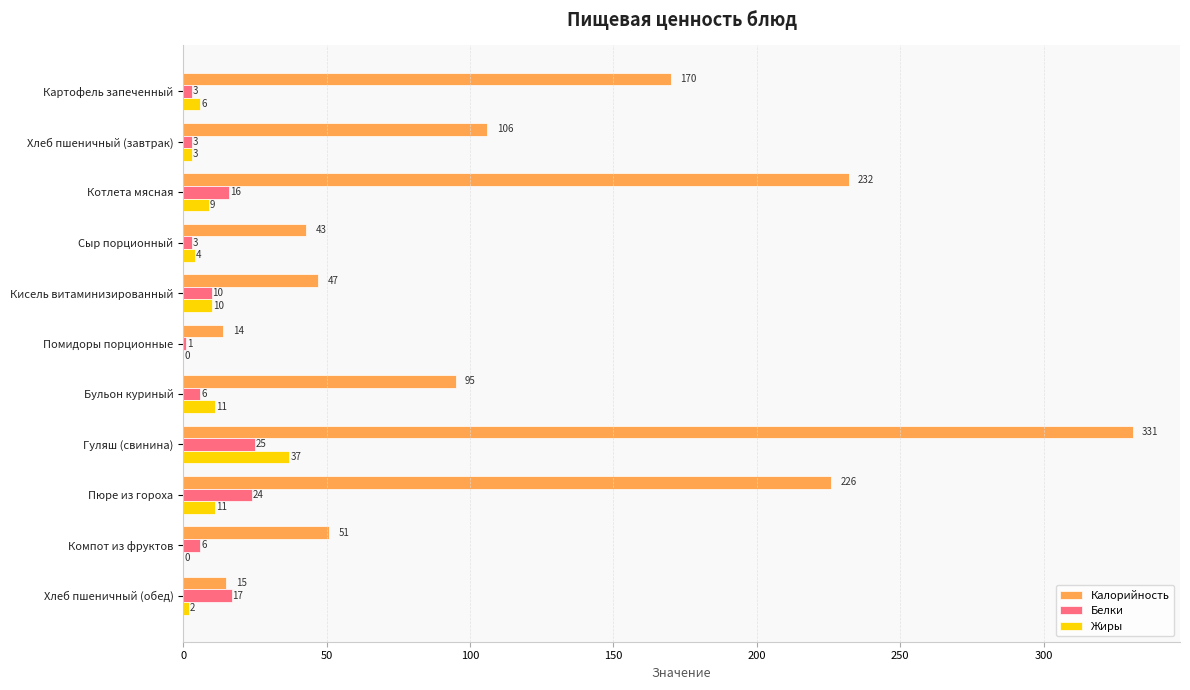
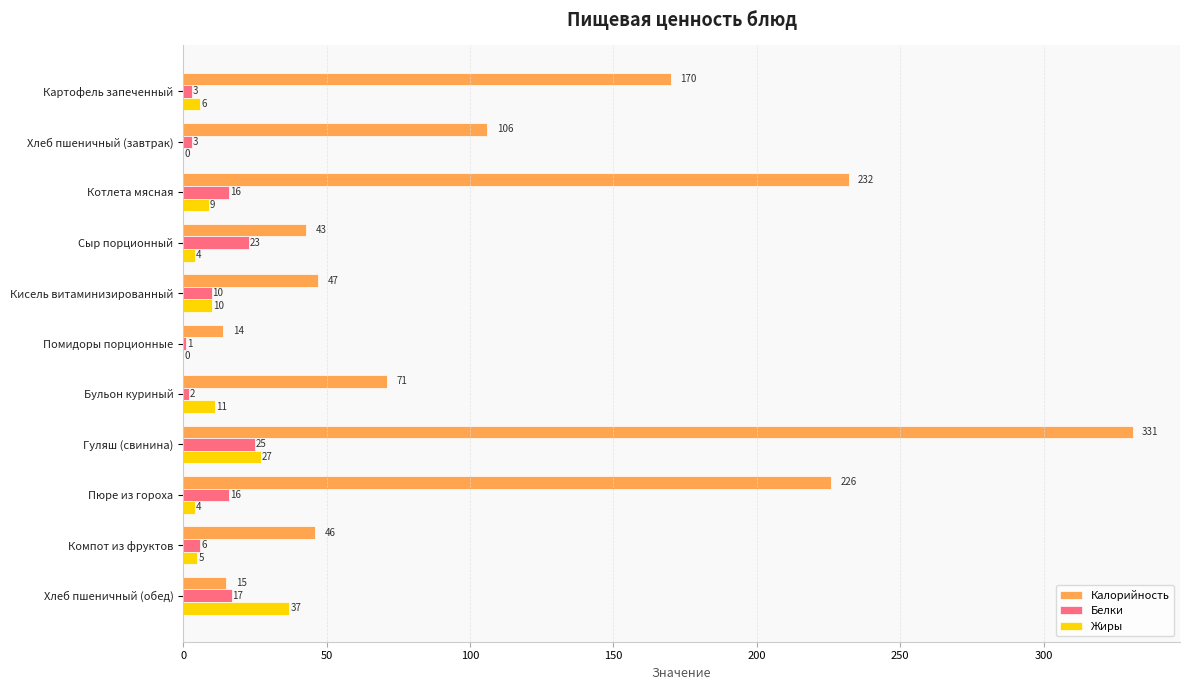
  {
    "Калорийность": {
      "Картофель запеченный": 170,
      "Хлеб пшеничный (завтрак)": 106,
      "Котлета мясная": 232,
      "Сыр порционный": 43,
      "Кисель витаминизированный": 47,
      "Помидоры порционные": 14,
-     "Бульон куриный": 95,
+     "Бульон куриный": 71,
      "Гуляш (свинина)": 331,
      "Пюре из гороха": 226,
-     "Компот из фруктов": 51,
+     "Компот из фруктов": 46,
      "Хлеб пшеничный (обед)": 15
    },
    "Белки": {
      "Картофель запеченный": 3,
      "Хлеб пшеничный (завтрак)": 3,
      "Котлета мясная": 16,
-     "Сыр порционный": 3,
+     "Сыр порционный": 23,
      "Кисель витаминизированный": 10,
      "Помидоры порционные": 1,
-     "Бульон куриный": 6,
+     "Бульон куриный": 2,
      "Гуляш (свинина)": 25,
-     "Пюре из гороха": 24,
+     "Пюре из гороха": 16,
      "Компот из фруктов": 6,
      "Хлеб пшеничный (обед)": 17
    },
    "Жиры": {
      "Картофель запеченный": 6,
-     "Хлеб пшеничный (завтрак)": 3,
+     "Хлеб пшеничный (завтрак)": 0,
      "Котлета мясная": 9,
      "Сыр порционный": 4,
      "Кисель витаминизированный": 10,
      "Помидоры порционные": 0,
      "Бульон куриный": 11,
-     "Гуляш (свинина)": 37,
-     "Пюре из гороха": 11,
-     "Компот из фруктов": 0,
-     "Хлеб пшеничный (обед)": 2
+     "Гуляш (свинина)": 27,
+     "Пюре из гороха": 4,
+     "Компот из фруктов": 5,
+     "Хлеб пшеничный (обед)": 37
    }
  }
